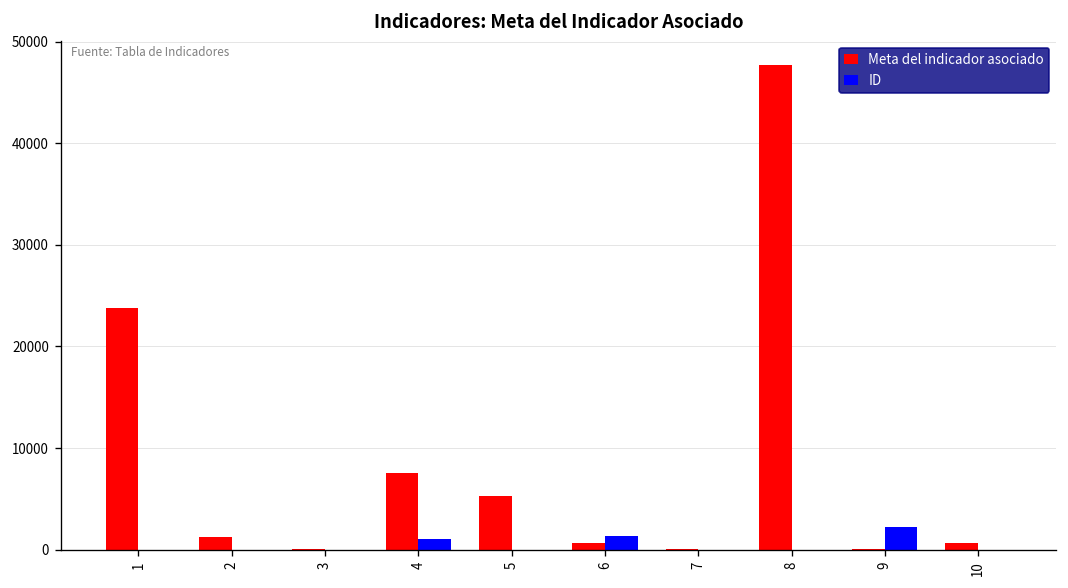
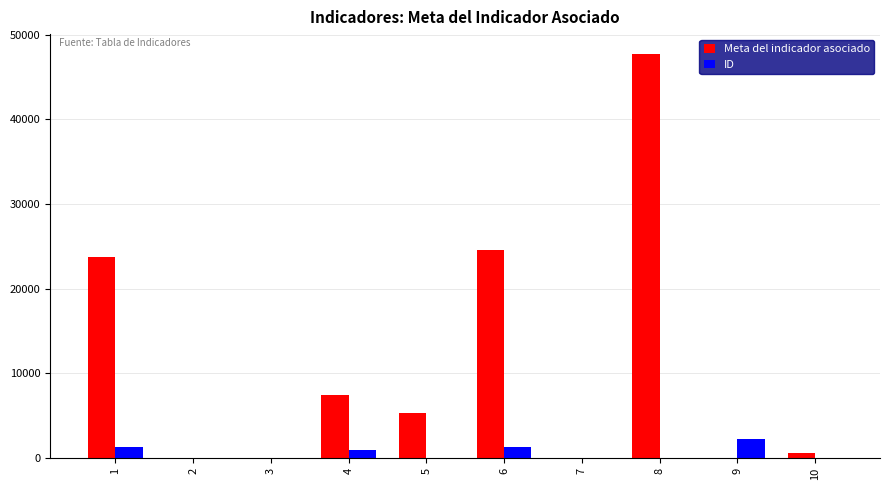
  {
    "Meta del indicador asociado": {
      "1": 24000,
-     "2": 1000,
+     "2": 0,
      "4": 8000,
      "5": 5000,
-     "6": 1000,
+     "6": 25000,
      "8": 48000,
      "10": 1000
    },
    "ID": {
-     "1": 0,
+     "1": 1000,
      "4": 1000,
      "6": 1000,
      "9": 2000
    }
  }
